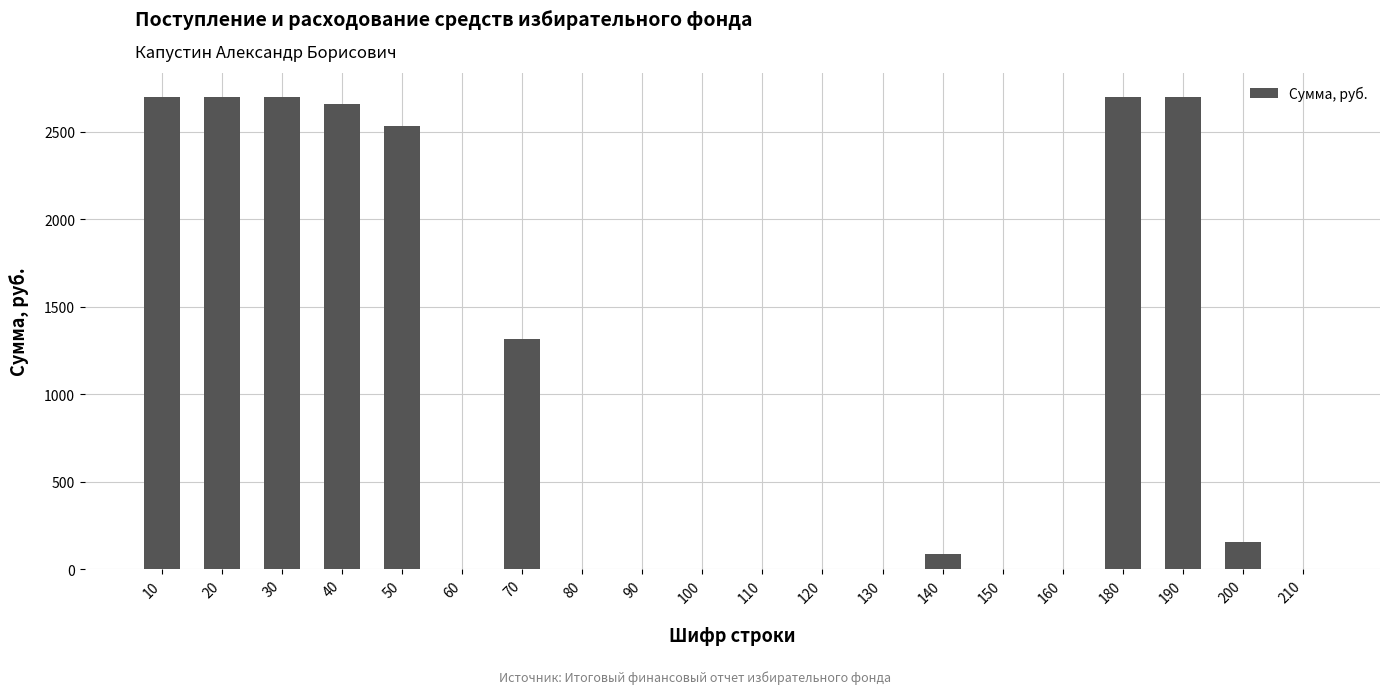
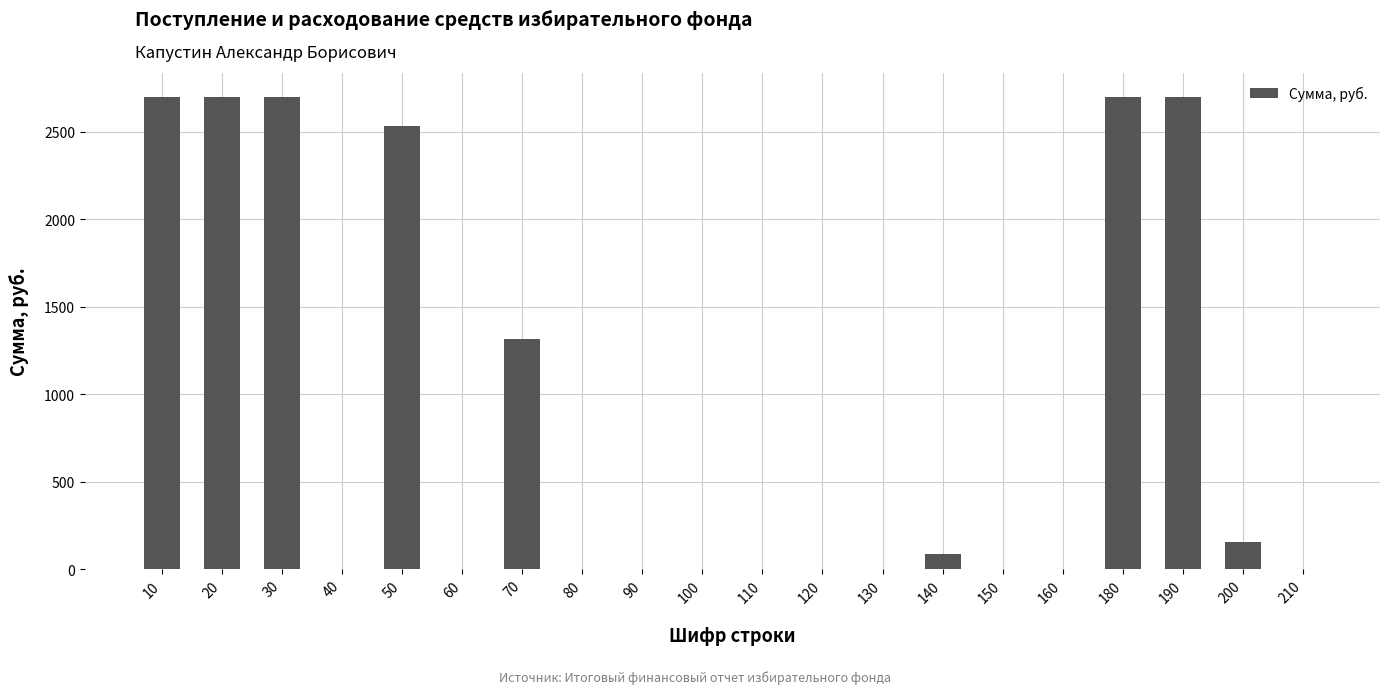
  {
    "10": 2700,
    "20": 2700,
    "30": 2700,
-   "40": 2660,
+   "40": 0,
    "50": 2530,
    "60": 0,
    "70": 1320,
    "80": 0,
    "90": 0,
    "100": 0,
    "110": 0,
    "120": 0,
    "130": 0,
    "140": 90,
    "150": 0,
    "160": 0,
    "180": 2700,
    "190": 2700,
    "200": 150,
    "210": 0
  }
